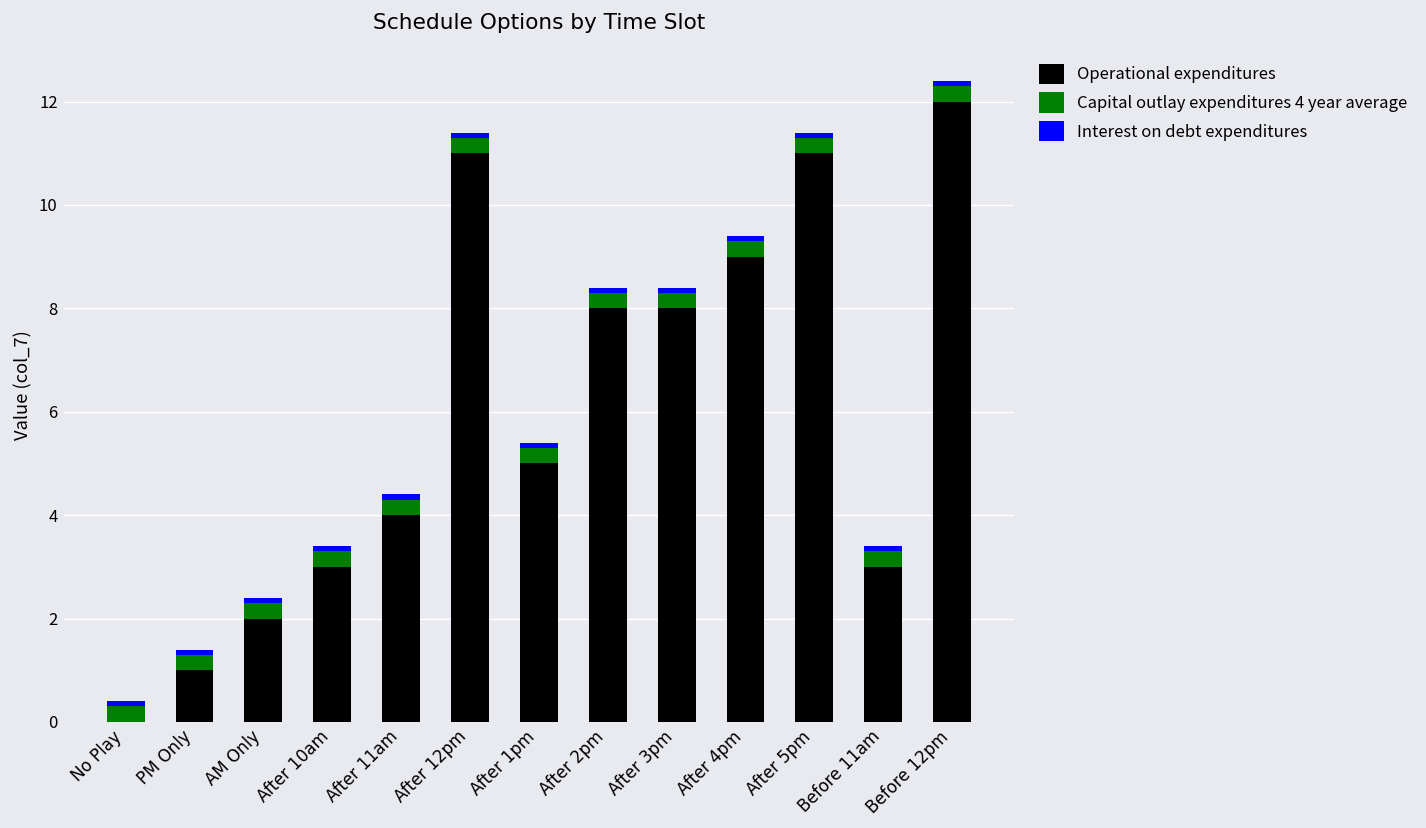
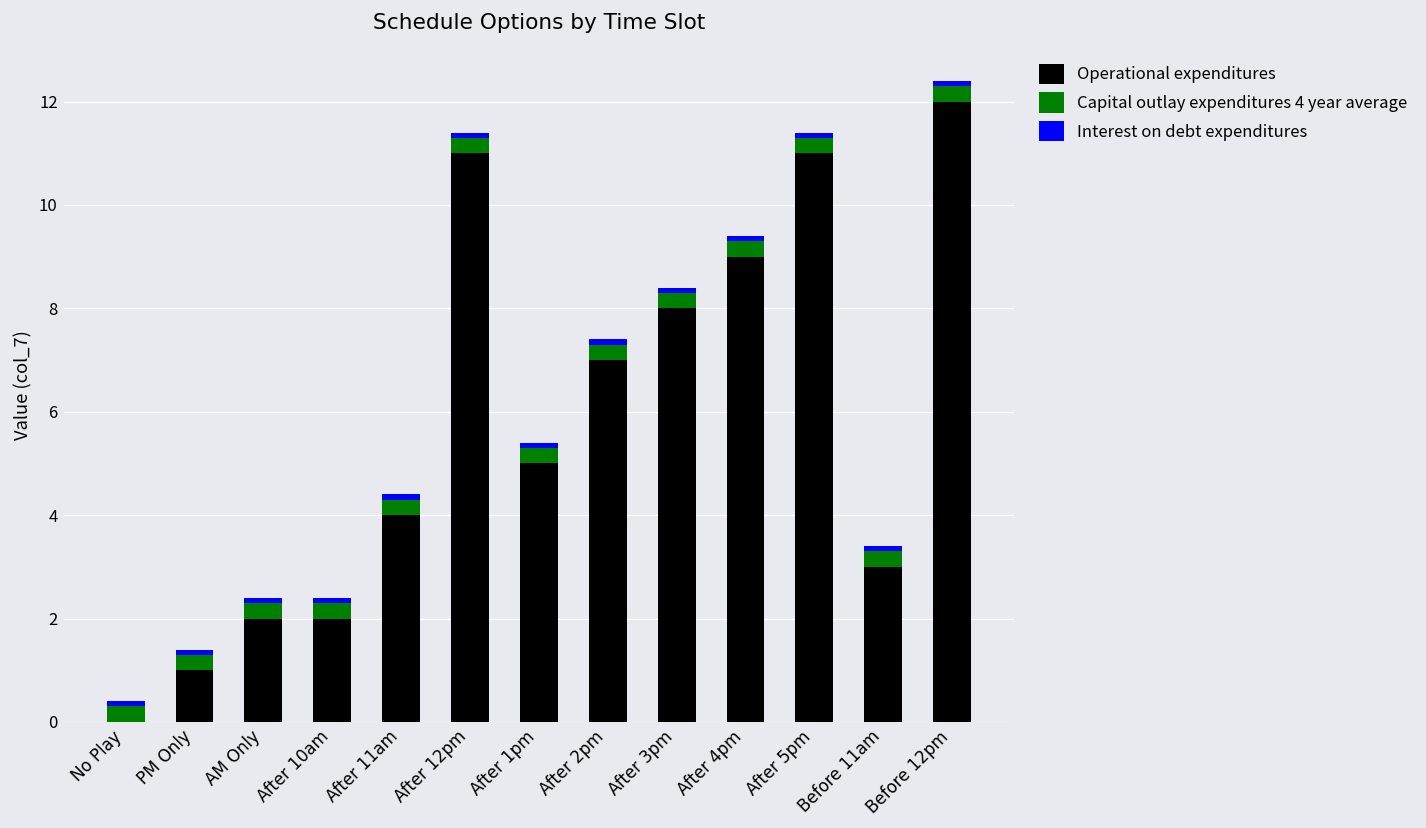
  {
    "Operational expenditures": {
      "No Play": 0.0,
      "PM Only": 1.0,
      "AM Only": 2.0,
-     "After 10am": 3.0,
+     "After 10am": 2.0,
      "After 11am": 4.0,
      "After 12pm": 11.0,
      "After 1pm": 5.0,
-     "After 2pm": 8.0,
+     "After 2pm": 7.0,
      "After 3pm": 8.0,
      "After 4pm": 9.0,
      "After 5pm": 11.0,
      "Before 11am": 3.0,
      "Before 12pm": 12.0
    },
    "Capital outlay expenditures 4 year average": {
      "No Play": 0.3,
      "PM Only": 0.3,
      "AM Only": 0.3,
      "After 10am": 0.3,
      "After 11am": 0.3,
      "After 12pm": 0.3,
      "After 1pm": 0.3,
      "After 2pm": 0.3,
      "After 3pm": 0.3,
      "After 4pm": 0.3,
      "After 5pm": 0.3,
      "Before 11am": 0.3,
      "Before 12pm": 0.3
    },
    "Interest on debt expenditures": {
      "No Play": 0.1,
      "PM Only": 0.1,
      "AM Only": 0.1,
      "After 10am": 0.1,
      "After 11am": 0.1,
      "After 12pm": 0.1,
      "After 1pm": 0.1,
      "After 2pm": 0.1,
      "After 3pm": 0.1,
      "After 4pm": 0.1,
      "After 5pm": 0.1,
      "Before 11am": 0.1,
      "Before 12pm": 0.1
    }
  }
